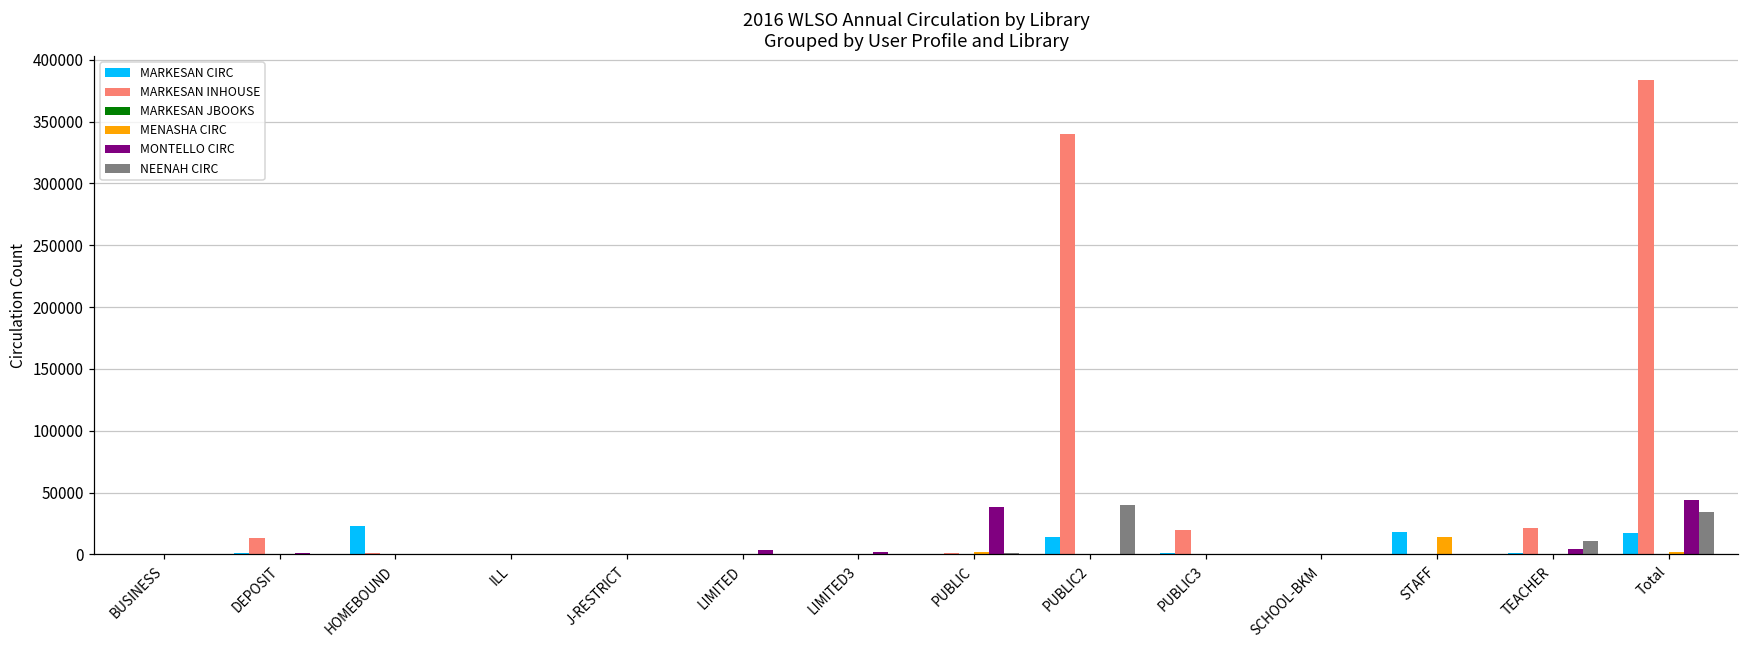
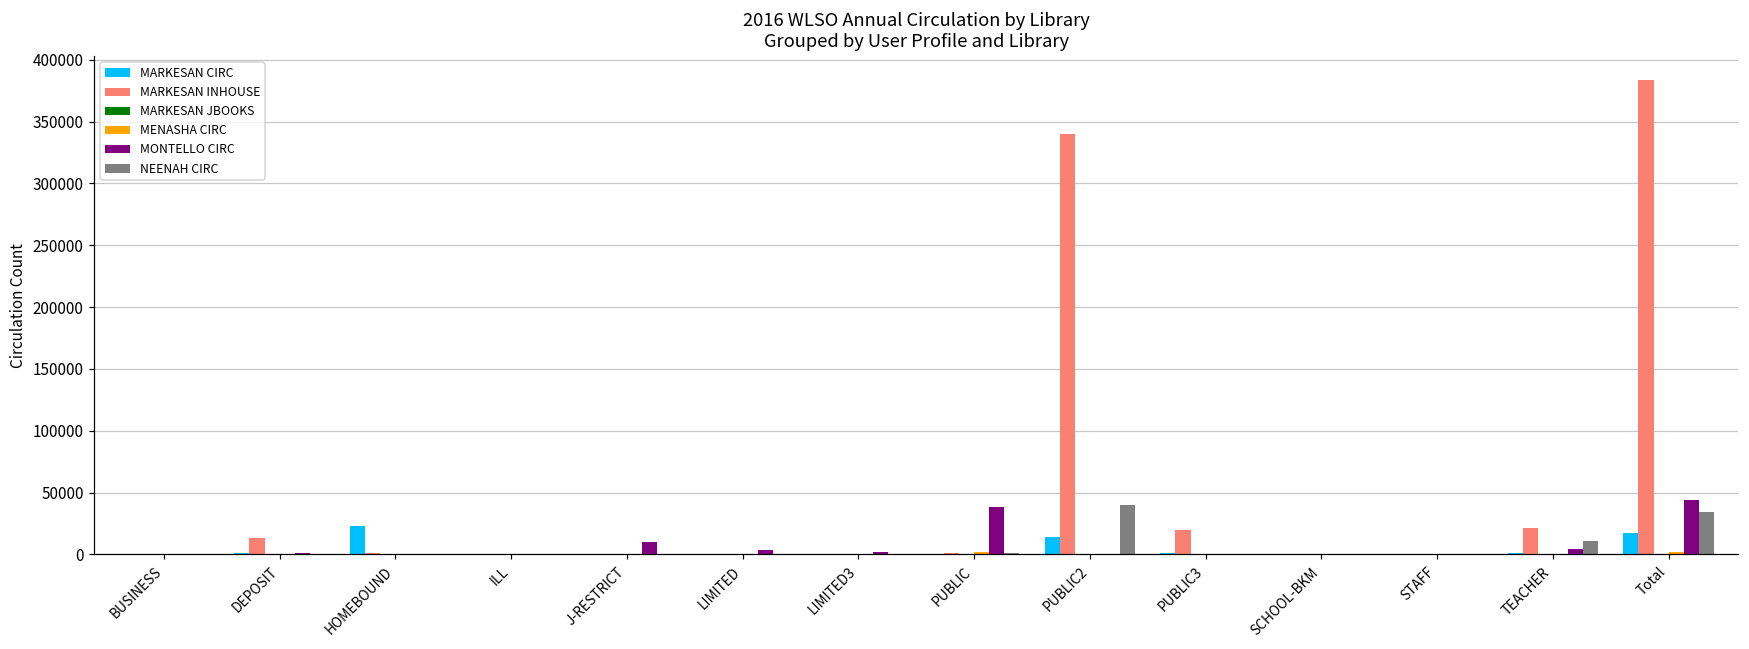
  {
    "MARKESAN CIRC": {
      "BUSINESS": 0,
      "HOMEBOUND": 23000,
      "ILL": 0,
      "PUBLIC2": 15000,
      "SCHOOL-BKM": 0,
-     "STAFF": 18000,
+     "STAFF": 0,
      "Total": 17000
    },
    "MARKESAN INHOUSE": {
      "BUSINESS": 0,
      "DEPOSIT": 13000,
      "ILL": 0,
      "J-RESTRICT": 0,
      "PUBLIC2": 340000,
      "PUBLIC3": 20000,
      "SCHOOL-BKM": 0,
      "TEACHER": 21000,
      "Total": 384000
    },
    "MARKESAN JBOOKS": {
      "BUSINESS": 0,
      "DEPOSIT": 0,
      "HOMEBOUND": 0,
      "ILL": 0,
      "J-RESTRICT": 0,
      "LIMITED": 0,
      "LIMITED3": 0,
      "PUBLIC": 0,
      "SCHOOL-BKM": 0,
      "STAFF": 0
    },
    "MENASHA CIRC": {
      "BUSINESS": 0,
      "DEPOSIT": 0,
      "ILL": 0,
      "PUBLIC3": 0,
      "SCHOOL-BKM": 0,
-     "STAFF": 14000,
+     "STAFF": 0,
      "Total": 2000
    },
    "MONTELLO CIRC": {
      "BUSINESS": 0,
      "ILL": 0,
-     "J-RESTRICT": 1000,
+     "J-RESTRICT": 10000,
      "LIMITED": 4000,
      "PUBLIC": 38000,
      "SCHOOL-BKM": 0,
      "TEACHER": 5000,
      "Total": 44000
    },
    "NEENAH CIRC": {
      "BUSINESS": 0,
      "DEPOSIT": 0,
      "HOMEBOUND": 0,
      "ILL": 0,
      "J-RESTRICT": 0,
      "LIMITED": 0,
      "LIMITED3": 0,
      "PUBLIC2": 40000,
      "PUBLIC3": 0,
      "SCHOOL-BKM": 0,
      "STAFF": 0,
      "TEACHER": 11000,
      "Total": 34000
    }
  }
